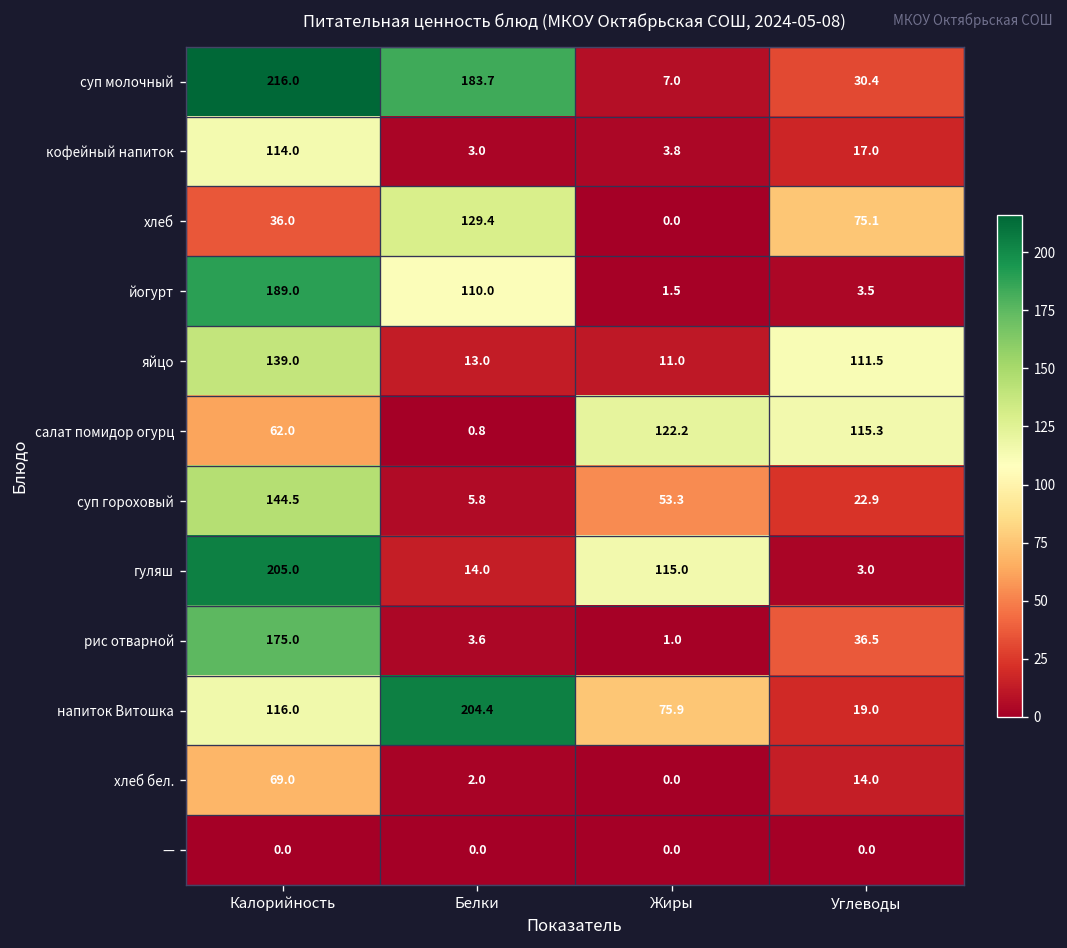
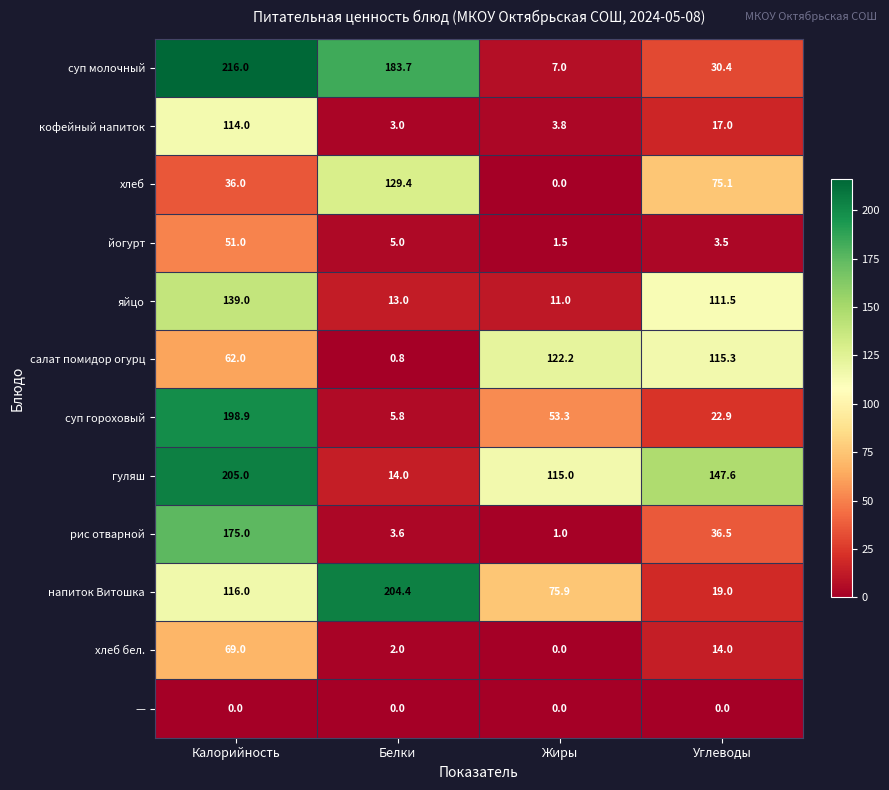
  {
    "суп молочный": {
      "Калорийность": 216.0,
      "Белки": 183.7,
      "Жиры": 7.0,
      "Углеводы": 30.4
    },
    "кофейный напиток": {
      "Калорийность": 114.0,
      "Белки": 3.0,
      "Жиры": 3.8,
      "Углеводы": 17.0
    },
    "хлеб": {
      "Калорийность": 36.0,
      "Белки": 129.4,
      "Жиры": 0.0,
      "Углеводы": 75.1
    },
    "йогурт": {
-     "Калорийность": 189.0,
-     "Белки": 110.0,
+     "Калорийность": 51.0,
+     "Белки": 5.0,
      "Жиры": 1.5,
      "Углеводы": 3.5
    },
    "яйцо": {
      "Калорийность": 139.0,
      "Белки": 13.0,
      "Жиры": 11.0,
      "Углеводы": 111.5
    },
    "салат помидор огурц": {
      "Калорийность": 62.0,
      "Белки": 0.8,
      "Жиры": 122.2,
      "Углеводы": 115.3
    },
    "суп гороховый": {
-     "Калорийность": 144.5,
+     "Калорийность": 198.9,
      "Белки": 5.8,
      "Жиры": 53.3,
      "Углеводы": 22.9
    },
    "гуляш": {
      "Калорийность": 205.0,
      "Белки": 14.0,
      "Жиры": 115.0,
-     "Углеводы": 3.0
+     "Углеводы": 147.6
    },
    "рис отварной": {
      "Калорийность": 175.0,
      "Белки": 3.6,
      "Жиры": 1.0,
      "Углеводы": 36.5
    },
    "напиток Витошка": {
      "Калорийность": 116.0,
      "Белки": 204.4,
      "Жиры": 75.9,
      "Углеводы": 19.0
    },
    "хлеб бел.": {
      "Калорийность": 69.0,
      "Белки": 2.0,
      "Жиры": 0.0,
      "Углеводы": 14.0
    },
    "—": {
      "Калорийность": 0.0,
      "Белки": 0.0,
      "Жиры": 0.0,
      "Углеводы": 0.0
    }
  }
